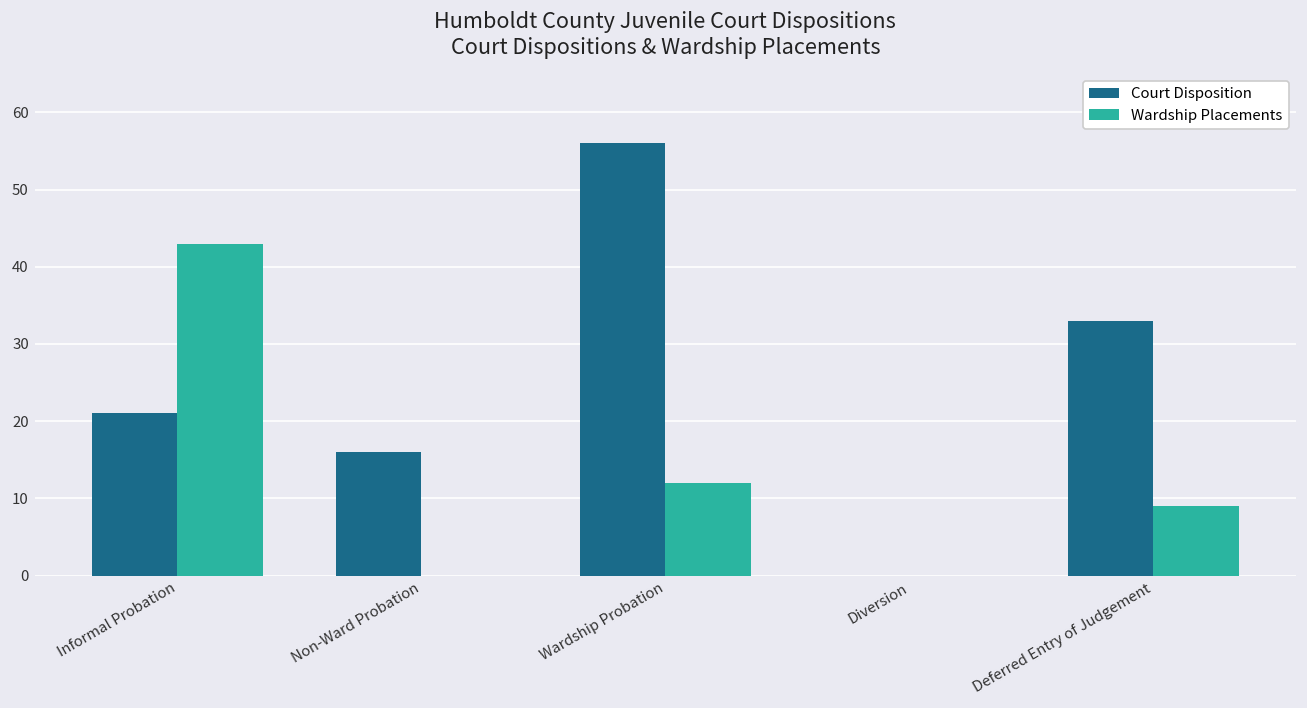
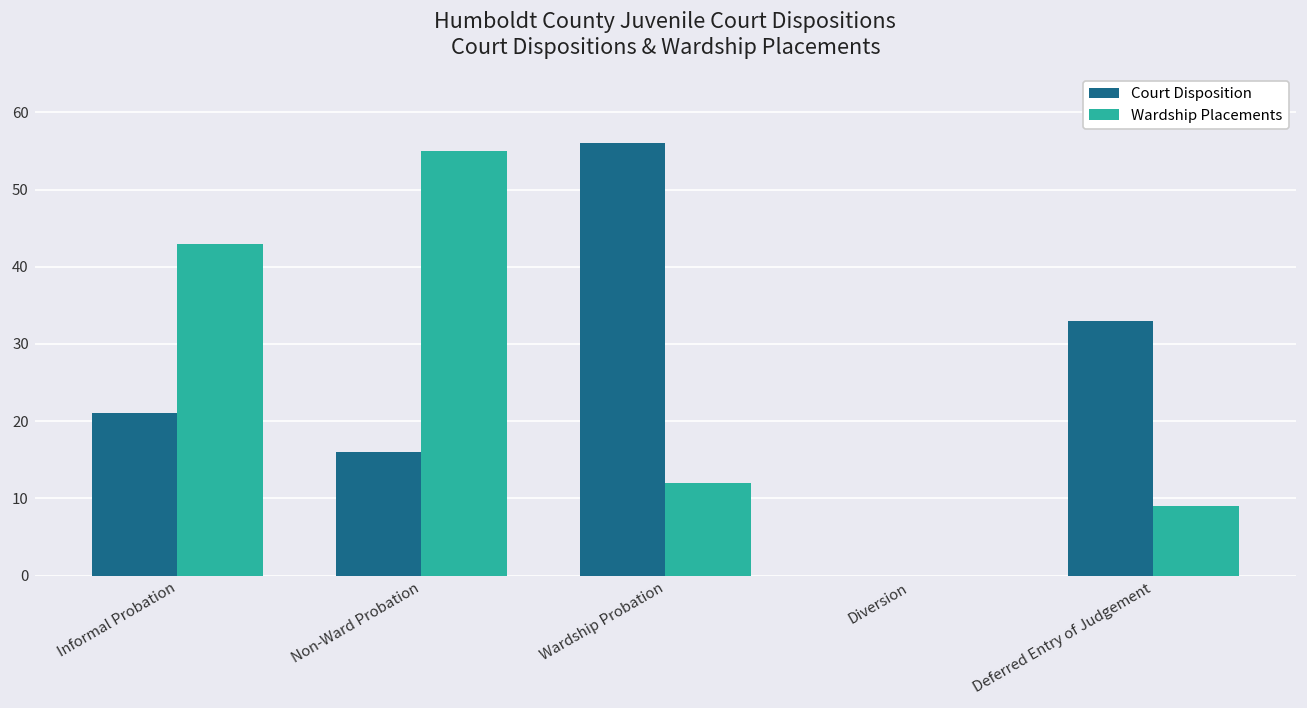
  {
    "Court Disposition": {
      "Informal Probation": 21,
      "Non-Ward Probation": 16,
      "Wardship Probation": 56,
      "Diversion": 0,
      "Deferred Entry of Judgement": 33
    },
    "Wardship Placements": {
      "Informal Probation": 43,
-     "Non-Ward Probation": 0,
+     "Non-Ward Probation": 55,
      "Wardship Probation": 12,
      "Diversion": 0,
      "Deferred Entry of Judgement": 9
    }
  }
